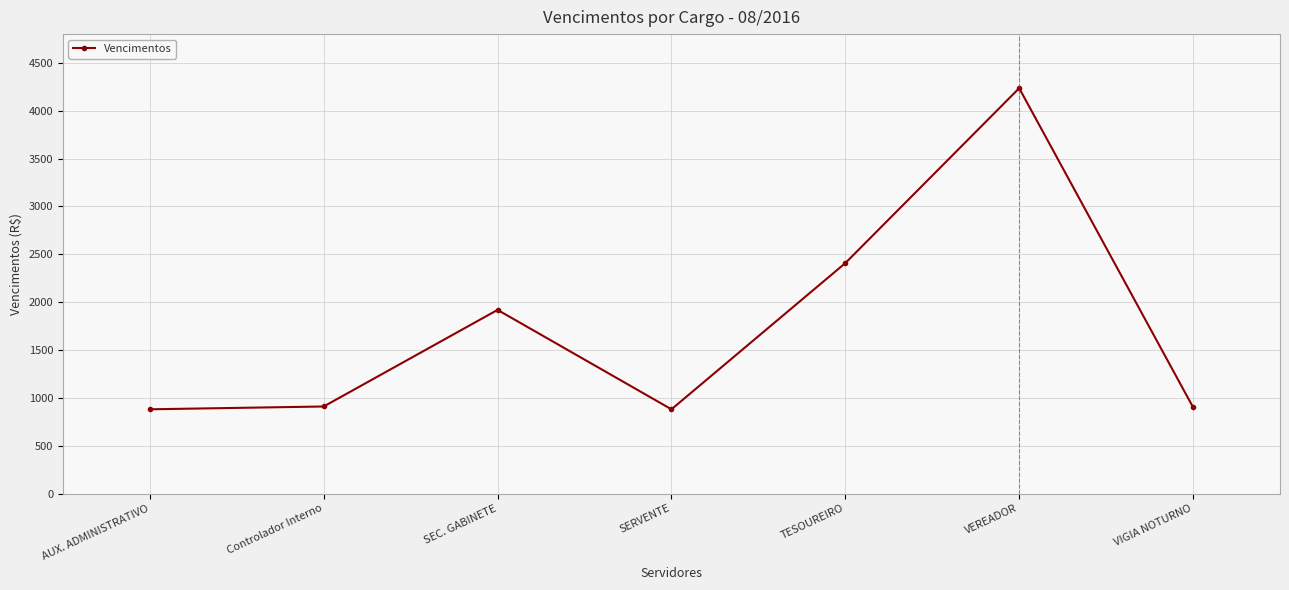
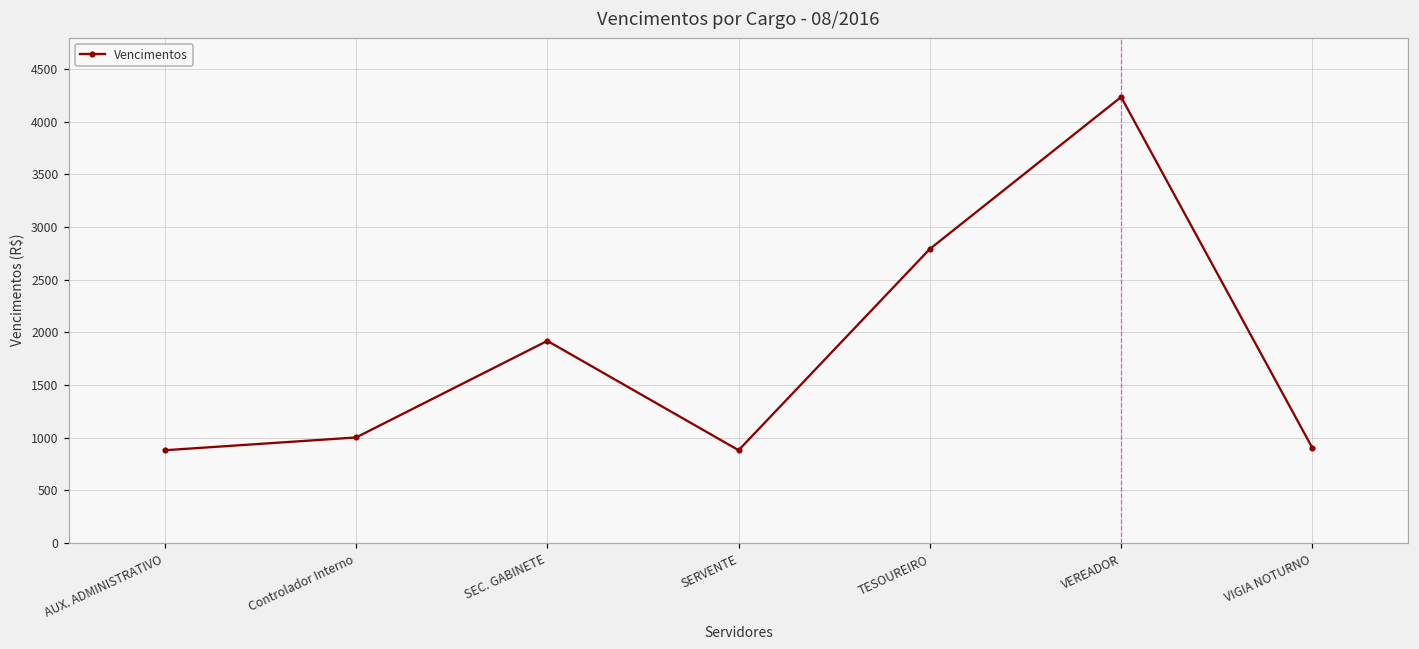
  {
    "AUX. ADMINISTRATIVO": 900,
-   "Controlador Interno": 900,
+   "Controlador Interno": 1000,
    "SEC. GABINETE": 1900,
    "SERVENTE": 900,
-   "TESOUREIRO": 2400,
+   "TESOUREIRO": 2800,
    "VEREADOR": 4200,
    "VIGIA NOTURNO": 900
  }
